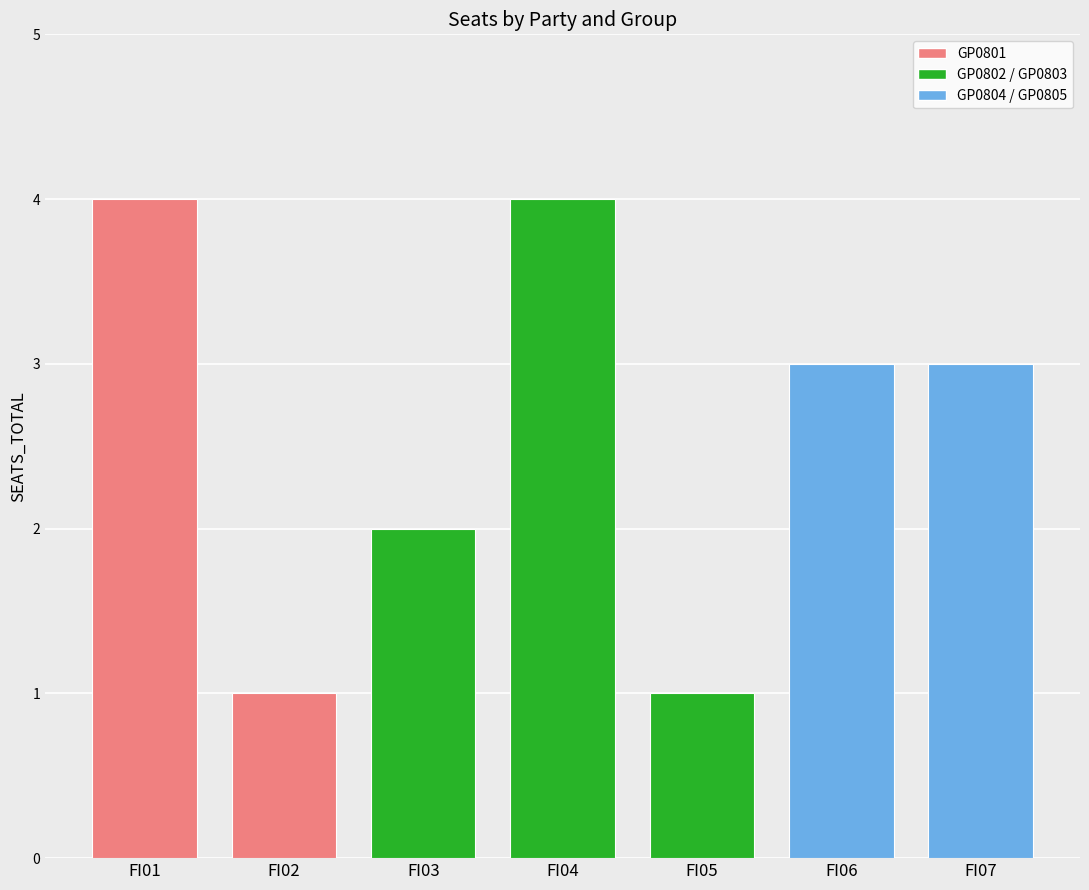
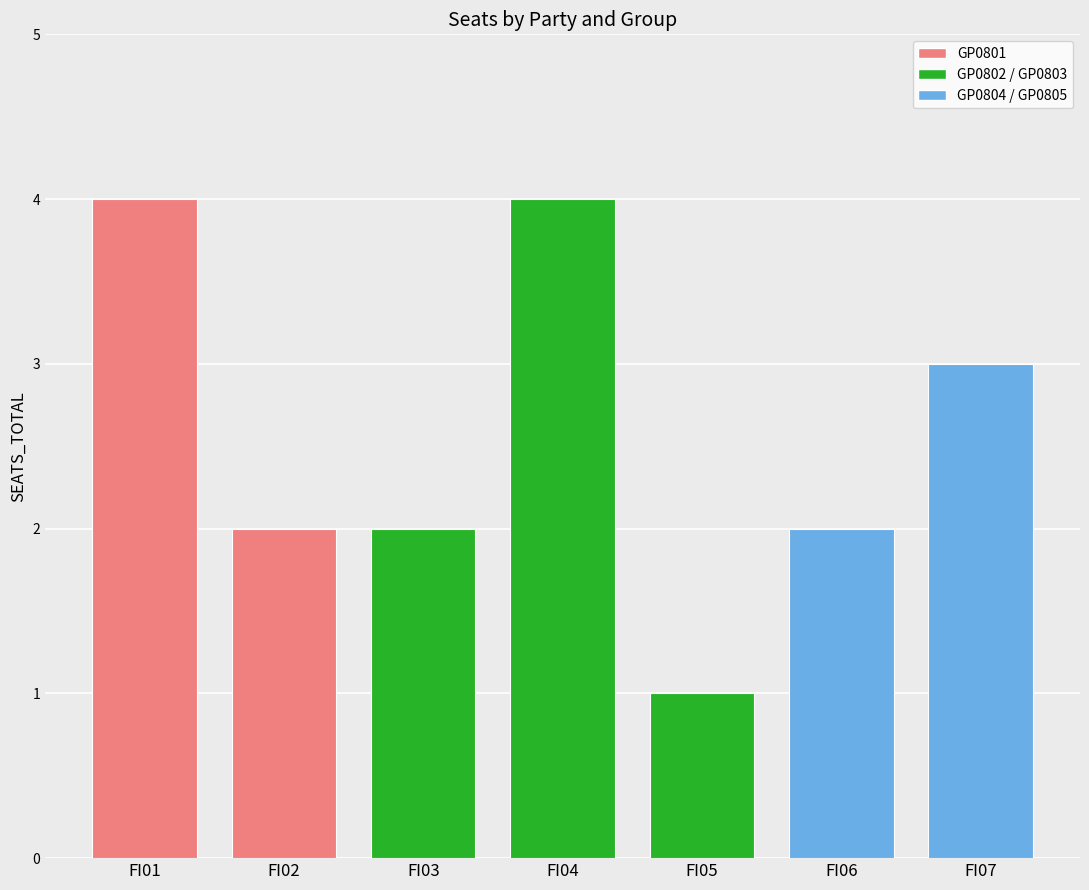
  {
    "FI01": 4,
-   "FI02": 1,
+   "FI02": 2,
    "FI03": 2,
    "FI04": 4,
    "FI05": 1,
-   "FI06": 3,
+   "FI06": 2,
    "FI07": 3
  }
